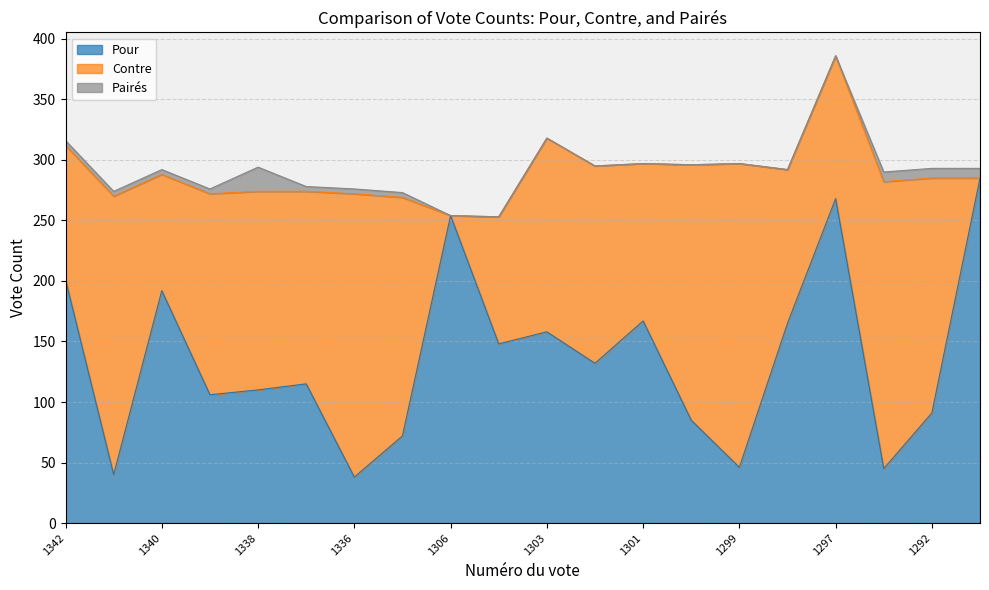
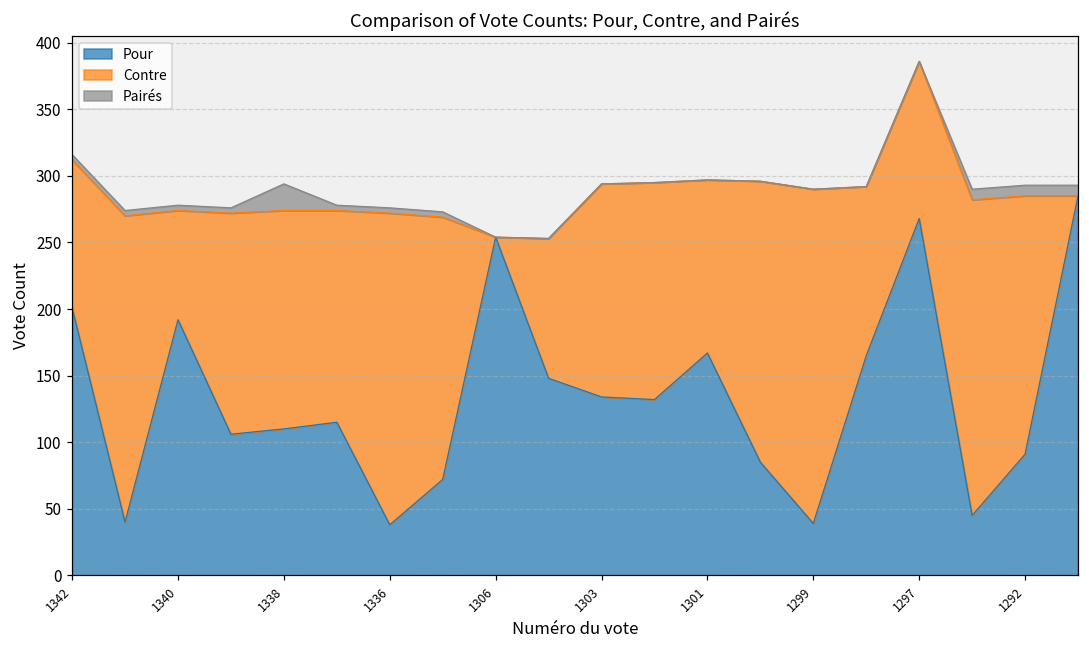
  {
    "Pour": {
      "1342": 201,
      "1340": 192,
      "1338": 110,
      "1336": 38,
-     "1303": 158,
+     "1303": 134,
      "1301": 167,
-     "1299": 46,
+     "1299": 39,
      "1297": 268,
      "1292": 91
    },
    "Contre": {
      "1342": 111,
-     "1340": 96,
+     "1340": 82,
      "1338": 164,
      "1336": 234,
      "1292": 194
    },
    "Pairés": {
      "1342": 4,
      "1340": 4,
      "1338": 20,
      "1336": 4,
      "1292": 8
    }
  }
